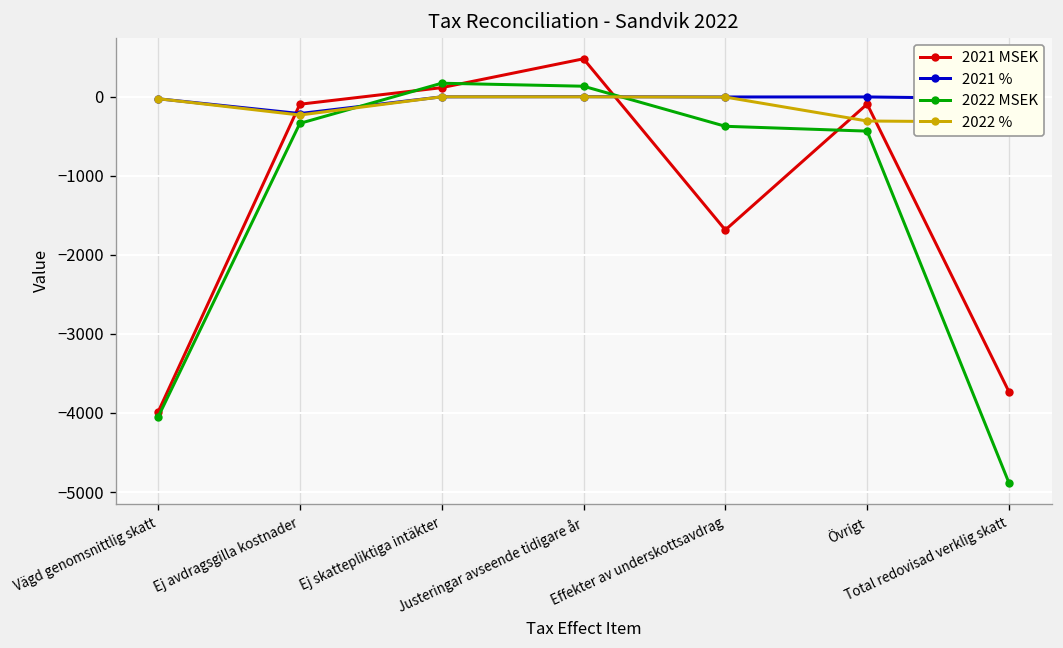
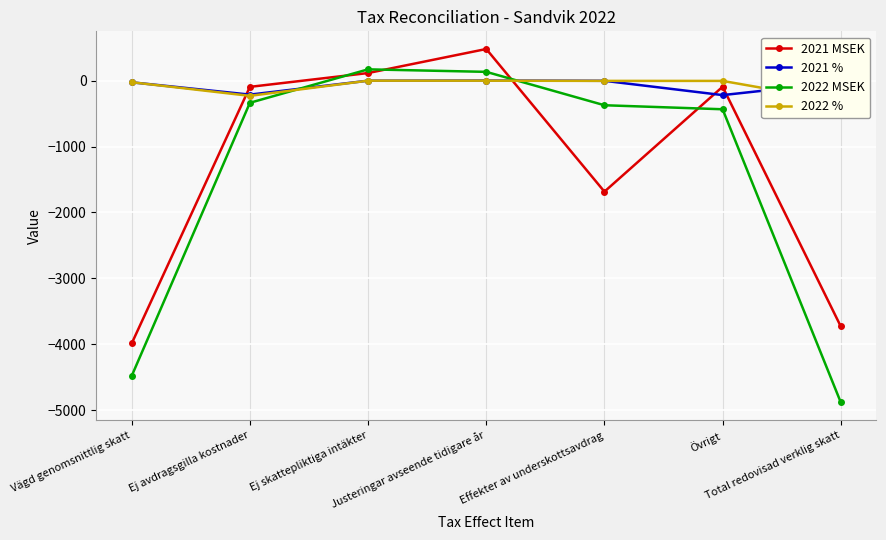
  {
    "2021 MSEK": {
      "Vägd genomsnittlig skatt": -4000,
      "Ej avdragsgilla kostnader": -100,
      "Ej skattepliktiga intäkter": 100,
      "Justeringar avseende tidigare år": 500,
      "Effekter av underskottsavdrag": -1700,
      "Övrigt": -100,
      "Total redovisad verklig skatt": -3700
    },
    "2021 %": {
-     "Övrigt": 0
+     "Övrigt": -200
    },
    "2022 MSEK": {
-     "Vägd genomsnittlig skatt": -4100,
+     "Vägd genomsnittlig skatt": -4500,
      "Ej avdragsgilla kostnader": -300,
      "Ej skattepliktiga intäkter": 200,
      "Justeringar avseende tidigare år": 100,
      "Effekter av underskottsavdrag": -400,
      "Övrigt": -400,
      "Total redovisad verklig skatt": -4900
    },
    "2022 %": {
-     "Övrigt": -300
+     "Övrigt": 0
    }
  }
